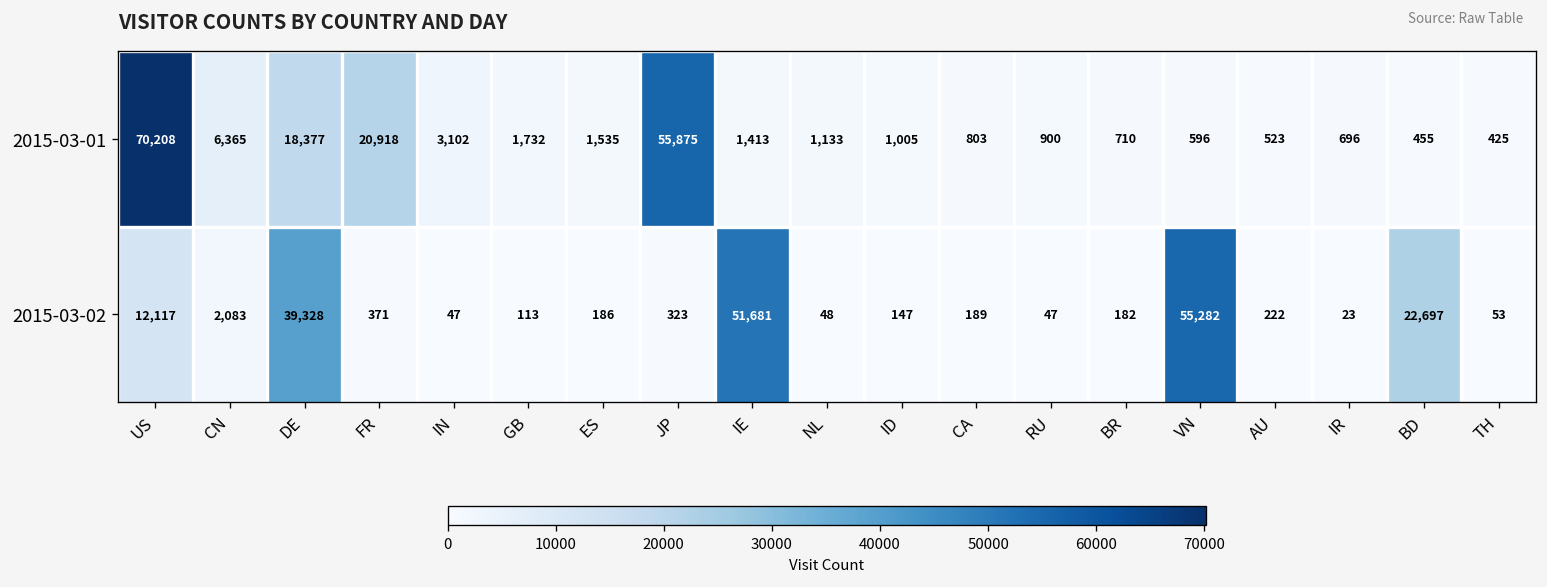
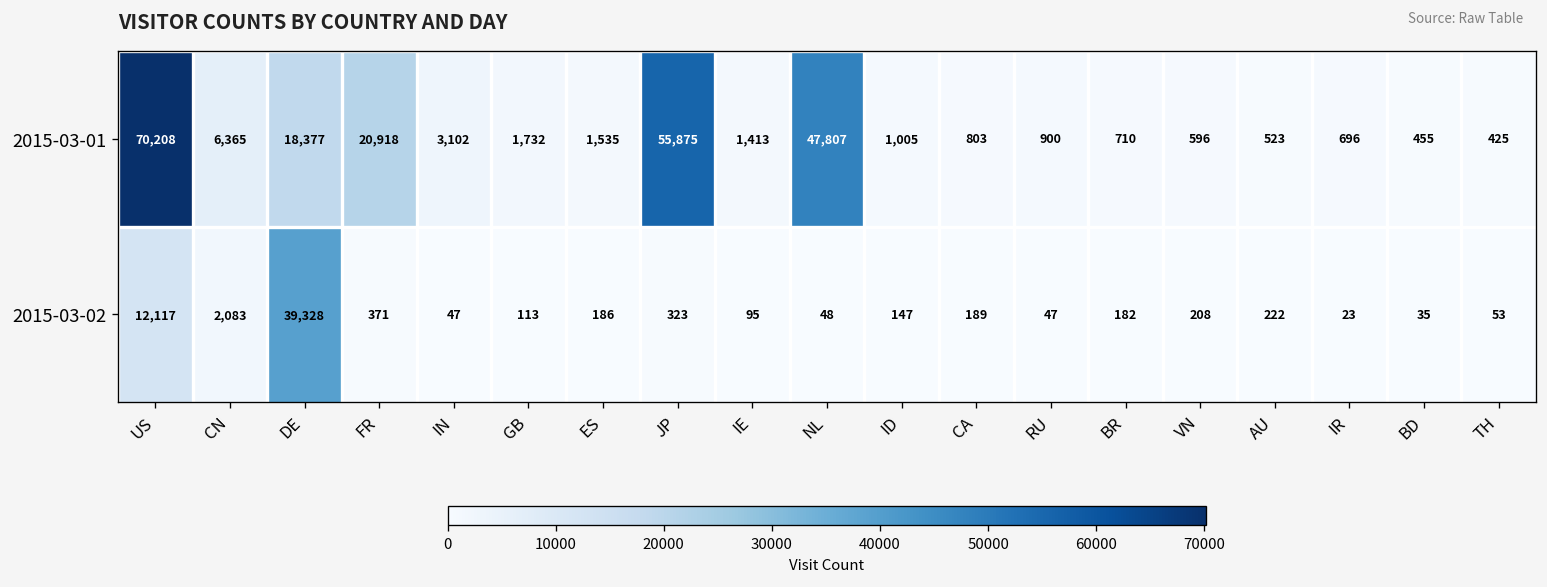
  {
    "2015-03-01": {
      "US": "70,208",
      "CN": "6,365",
      "DE": "18,377",
      "FR": "20,918",
      "IN": "3,102",
      "GB": "1,732",
      "ES": "1,535",
      "JP": "55,875",
      "IE": "1,413",
-     "NL": "1,133",
+     "NL": "47,807",
      "ID": "1,005",
      "CA": "803",
      "RU": "900",
      "BR": "710",
      "VN": "596",
      "AU": "523",
      "IR": "696",
      "BD": "455",
      "TH": "425"
    },
    "2015-03-02": {
      "US": "12,117",
      "CN": "2,083",
      "DE": "39,328",
      "FR": "371",
      "IN": "47",
      "GB": "113",
      "ES": "186",
      "JP": "323",
-     "IE": "51,681",
+     "IE": "95",
      "NL": "48",
      "ID": "147",
      "CA": "189",
      "RU": "47",
      "BR": "182",
-     "VN": "55,282",
+     "VN": "208",
      "AU": "222",
      "IR": "23",
-     "BD": "22,697",
+     "BD": "35",
      "TH": "53"
    }
  }
